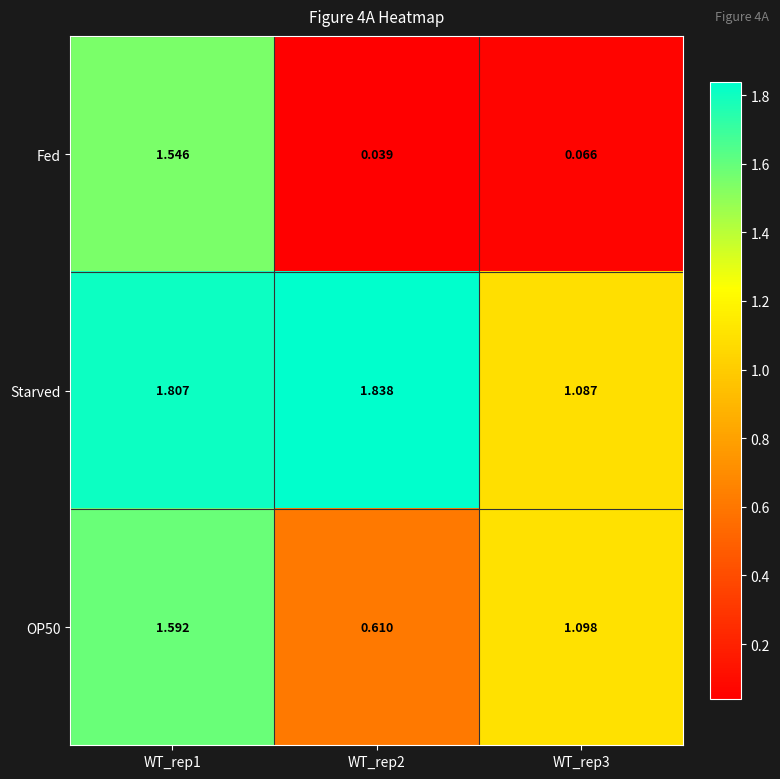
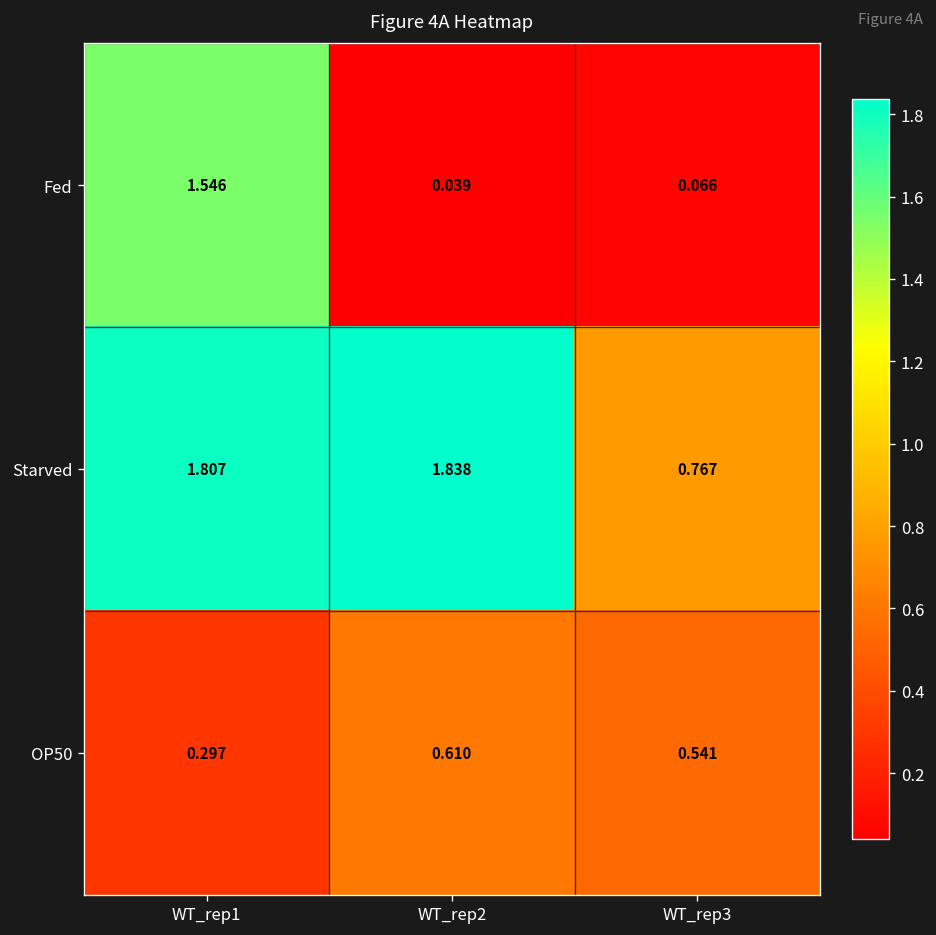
  {
    "Fed": {
      "WT_rep1": 1.546,
      "WT_rep2": 0.039,
      "WT_rep3": 0.066
    },
    "Starved": {
      "WT_rep1": 1.807,
      "WT_rep2": 1.838,
-     "WT_rep3": 1.087
+     "WT_rep3": 0.767
    },
    "OP50": {
-     "WT_rep1": 1.592,
+     "WT_rep1": 0.297,
      "WT_rep2": 0.610,
-     "WT_rep3": 1.098
+     "WT_rep3": 0.541
    }
  }
